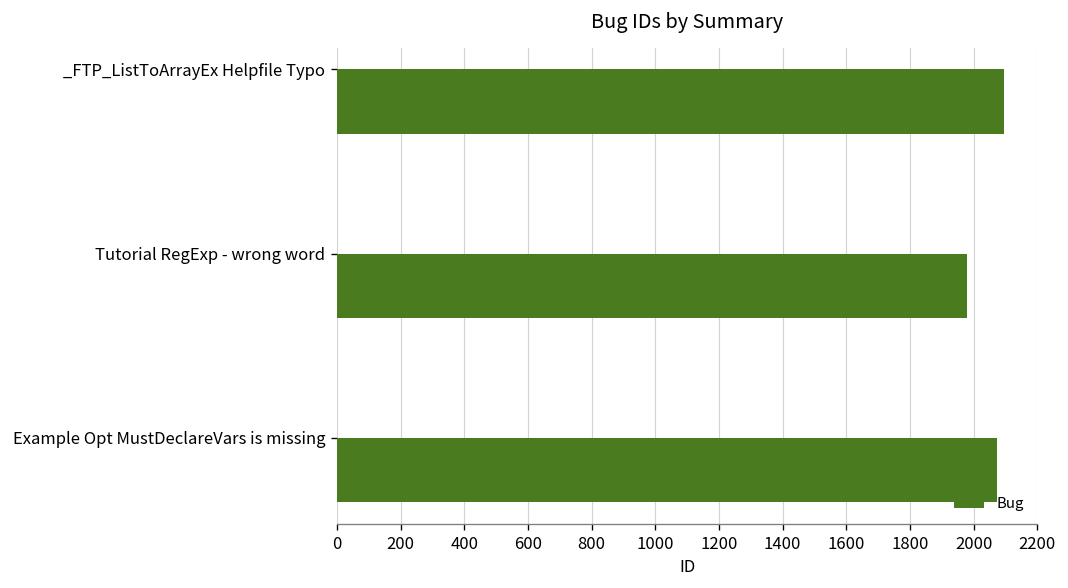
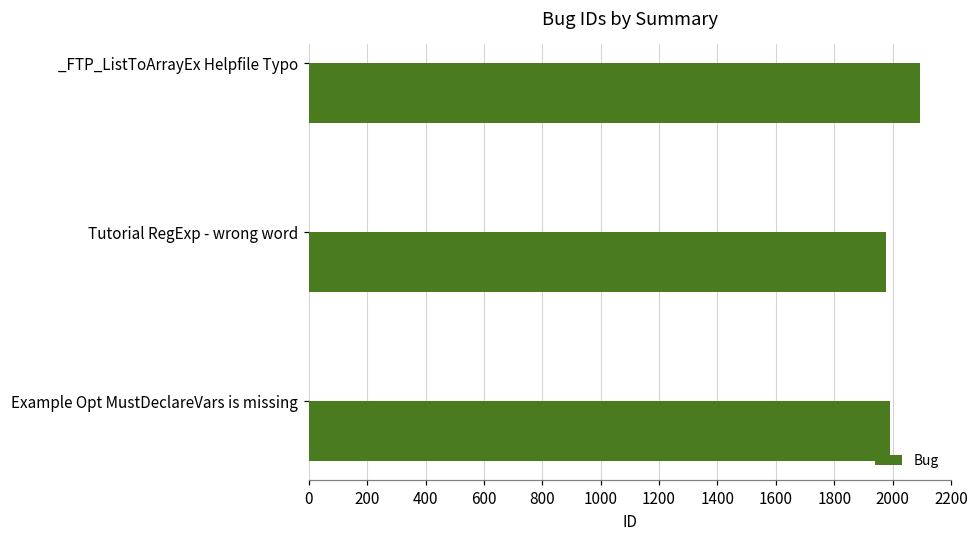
  {
    "_FTP_ListToArrayEx Helpfile Typo": 2100,
    "Tutorial RegExp - wrong word": 1980,
-   "Example Opt MustDeclareVars is missing": 2070
+   "Example Opt MustDeclareVars is missing": 1990
  }
